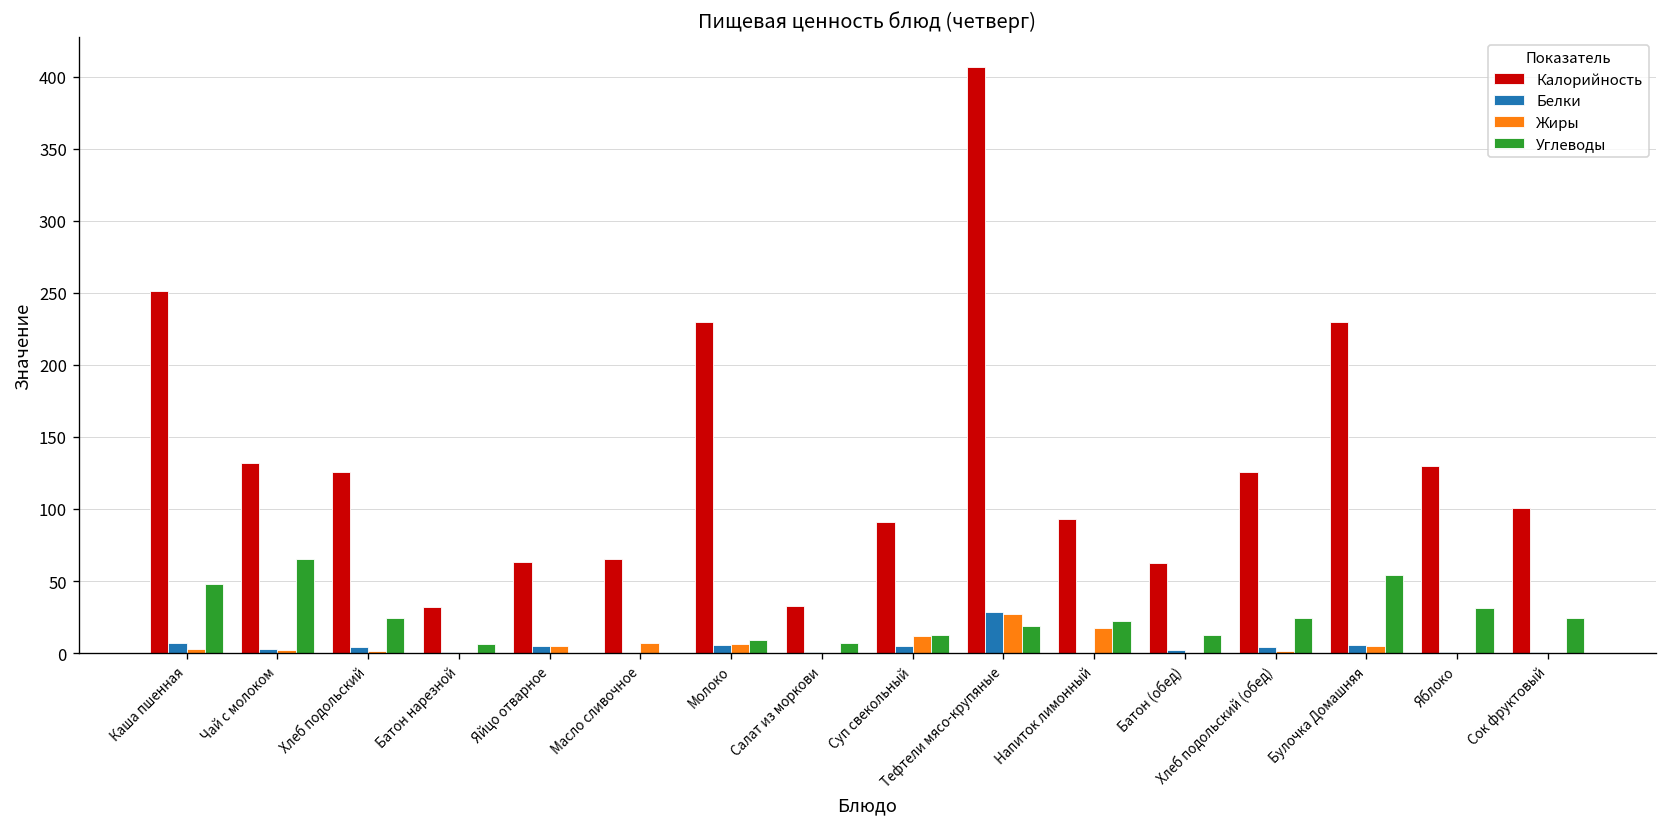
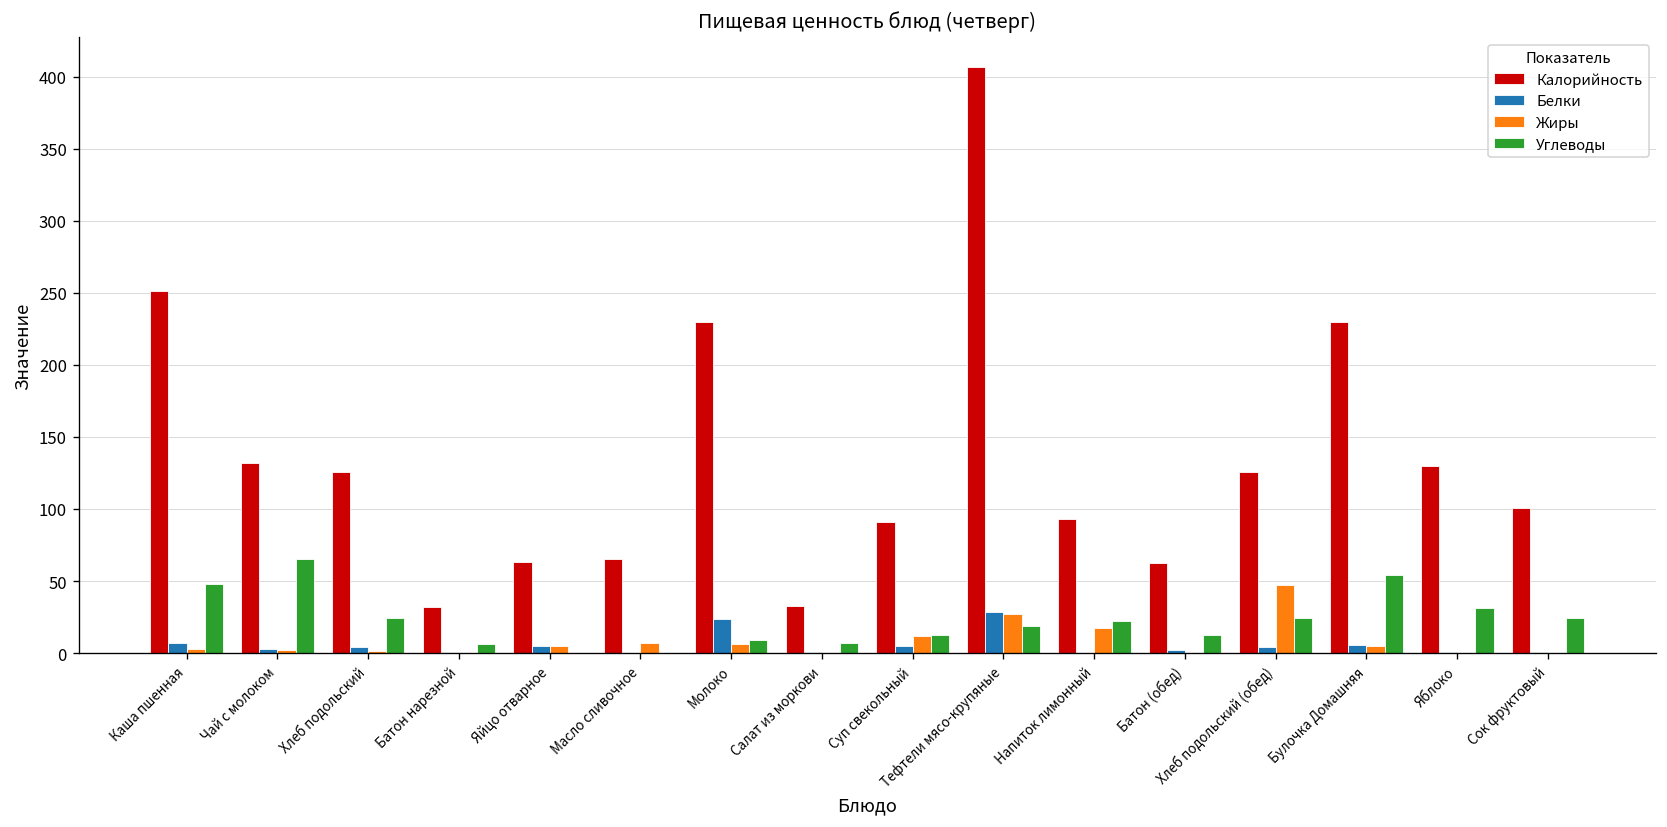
  {
    "Калорийность": {
      "Каша пшенная": 251,
      "Чай с молоком": 132,
      "Хлеб подольский": 126,
      "Батон нарезной": 32,
      "Яйцо отварное": 63,
      "Масло сливочное": 66,
      "Молоко": 230,
      "Салат из моркови": 33,
      "Суп свекольный": 91,
      "Тефтели мясо-крупяные": 407,
      "Напиток лимонный": 93,
      "Батон (обед)": 63,
      "Хлеб подольский (обед)": 126,
      "Булочка Домашняя": 230,
      "Яблоко": 130,
      "Сок фруктовый": 101
    },
    "Белки": {
      "Каша пшенная": 7,
      "Чай с молоком": 3,
      "Хлеб подольский": 4,
      "Яйцо отварное": 5,
-     "Молоко": 6,
+     "Молоко": 24,
      "Суп свекольный": 5,
      "Тефтели мясо-крупяные": 28,
      "Батон (обед)": 2,
      "Хлеб подольский (обед)": 4,
      "Булочка Домашняя": 5
    },
    "Жиры": {
      "Каша пшенная": 3,
      "Чай с молоком": 3,
      "Яйцо отварное": 5,
      "Масло сливочное": 7,
      "Молоко": 6,
      "Суп свекольный": 12,
      "Тефтели мясо-крупяные": 27,
      "Напиток лимонный": 17,
-     "Хлеб подольский (обед)": 1,
+     "Хлеб подольский (обед)": 47,
      "Булочка Домашняя": 5,
      "Яблоко": 0,
      "Сок фруктовый": 0
    },
    "Углеводы": {
      "Каша пшенная": 48,
      "Чай с молоком": 66,
      "Хлеб подольский": 25,
      "Батон нарезной": 6,
      "Молоко": 9,
      "Салат из моркови": 7,
      "Суп свекольный": 13,
      "Тефтели мясо-крупяные": 19,
      "Напиток лимонный": 23,
      "Батон (обед)": 13,
      "Хлеб подольский (обед)": 25,
      "Булочка Домашняя": 55,
      "Яблоко": 32,
      "Сок фруктовый": 24
    }
  }
